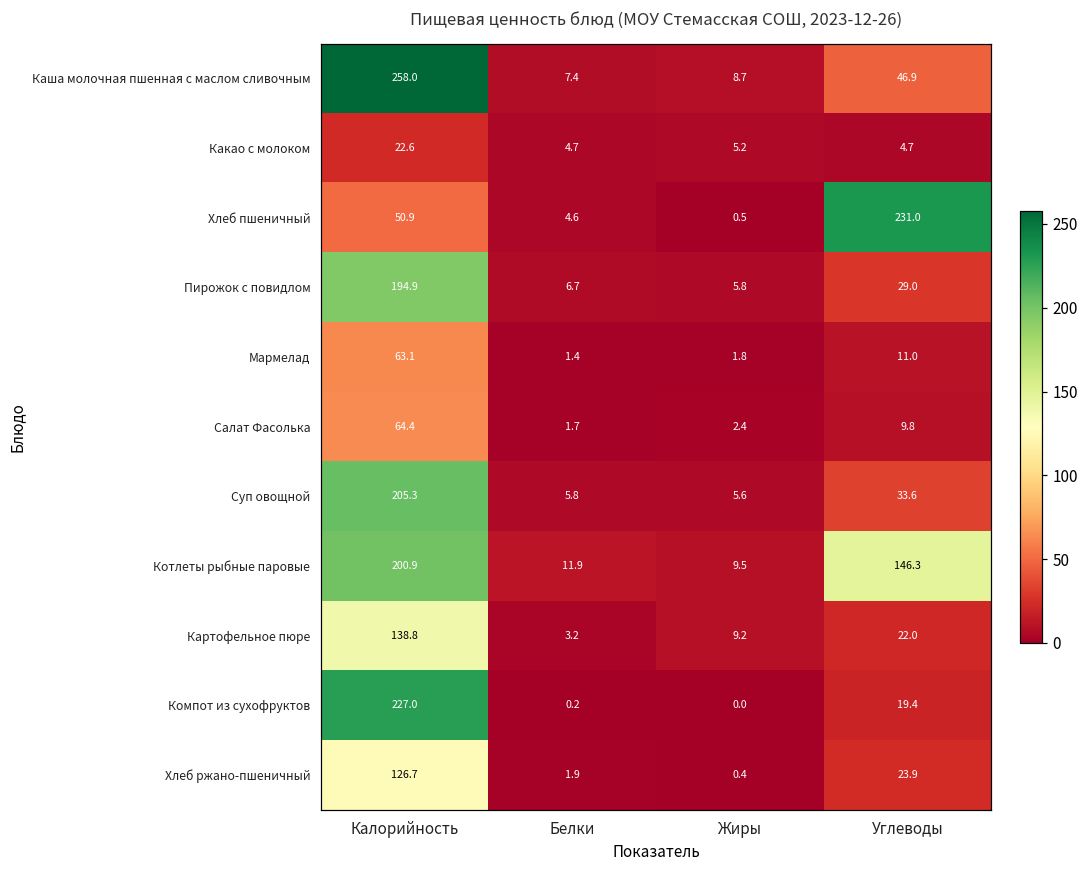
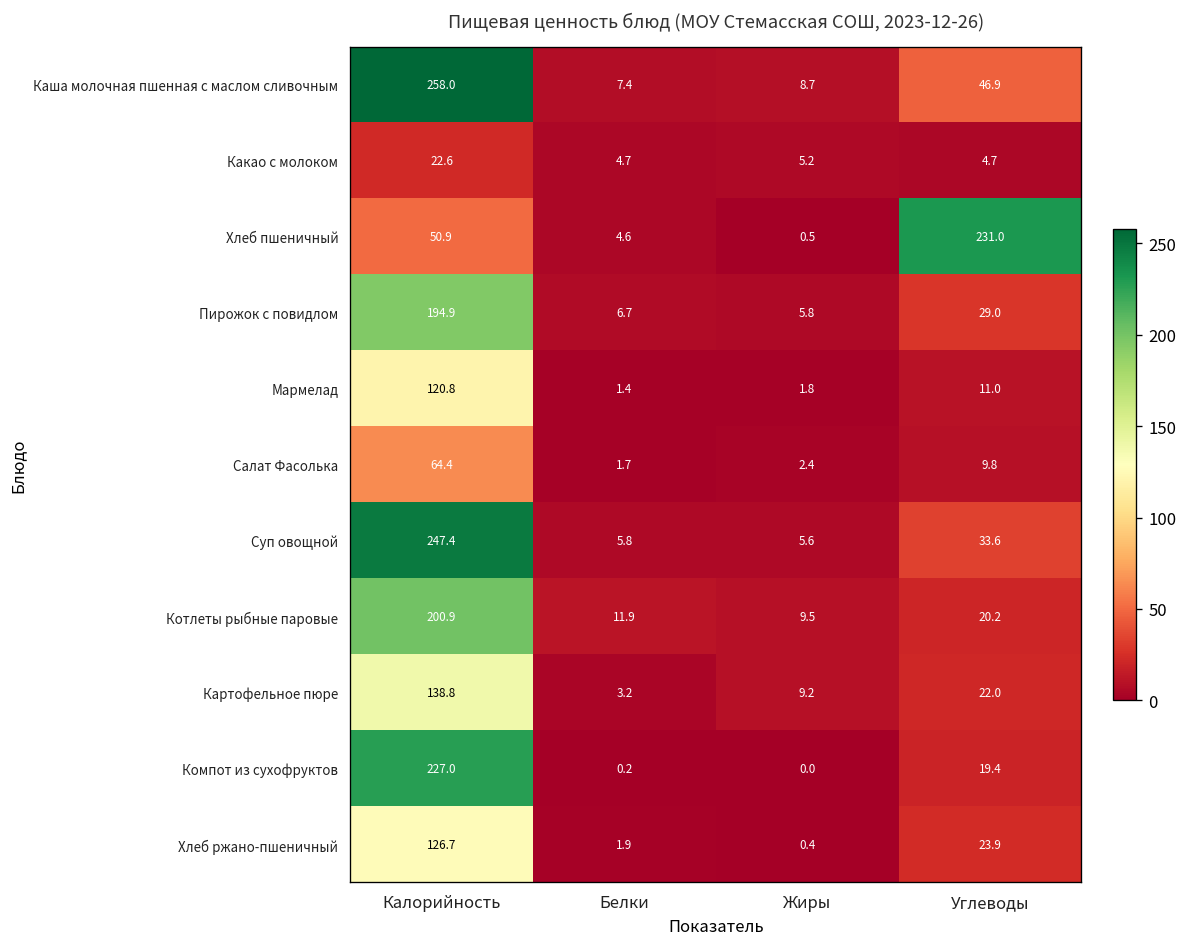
  {
    "Каша молочная пшенная с маслом сливочным": {
      "Калорийность": 258.0,
      "Белки": 7.4,
      "Жиры": 8.7,
      "Углеводы": 46.9
    },
    "Какао с молоком": {
      "Калорийность": 22.6,
      "Белки": 4.7,
      "Жиры": 5.2,
      "Углеводы": 4.7
    },
    "Хлеб пшеничный": {
      "Калорийность": 50.9,
      "Белки": 4.6,
      "Жиры": 0.5,
      "Углеводы": 231.0
    },
    "Пирожок с повидлом": {
      "Калорийность": 194.9,
      "Белки": 6.7,
      "Жиры": 5.8,
      "Углеводы": 29.0
    },
    "Мармелад": {
-     "Калорийность": 63.1,
+     "Калорийность": 120.8,
      "Белки": 1.4,
      "Жиры": 1.8,
      "Углеводы": 11.0
    },
    "Салат Фасолька": {
      "Калорийность": 64.4,
      "Белки": 1.7,
      "Жиры": 2.4,
      "Углеводы": 9.8
    },
    "Суп овощной": {
-     "Калорийность": 205.3,
+     "Калорийность": 247.4,
      "Белки": 5.8,
      "Жиры": 5.6,
      "Углеводы": 33.6
    },
    "Котлеты рыбные паровые": {
      "Калорийность": 200.9,
      "Белки": 11.9,
      "Жиры": 9.5,
-     "Углеводы": 146.3
+     "Углеводы": 20.2
    },
    "Картофельное пюре": {
      "Калорийность": 138.8,
      "Белки": 3.2,
      "Жиры": 9.2,
      "Углеводы": 22.0
    },
    "Компот из сухофруктов": {
      "Калорийность": 227.0,
      "Белки": 0.2,
      "Жиры": 0.0,
      "Углеводы": 19.4
    },
    "Хлеб ржано-пшеничный": {
      "Калорийность": 126.7,
      "Белки": 1.9,
      "Жиры": 0.4,
      "Углеводы": 23.9
    }
  }
